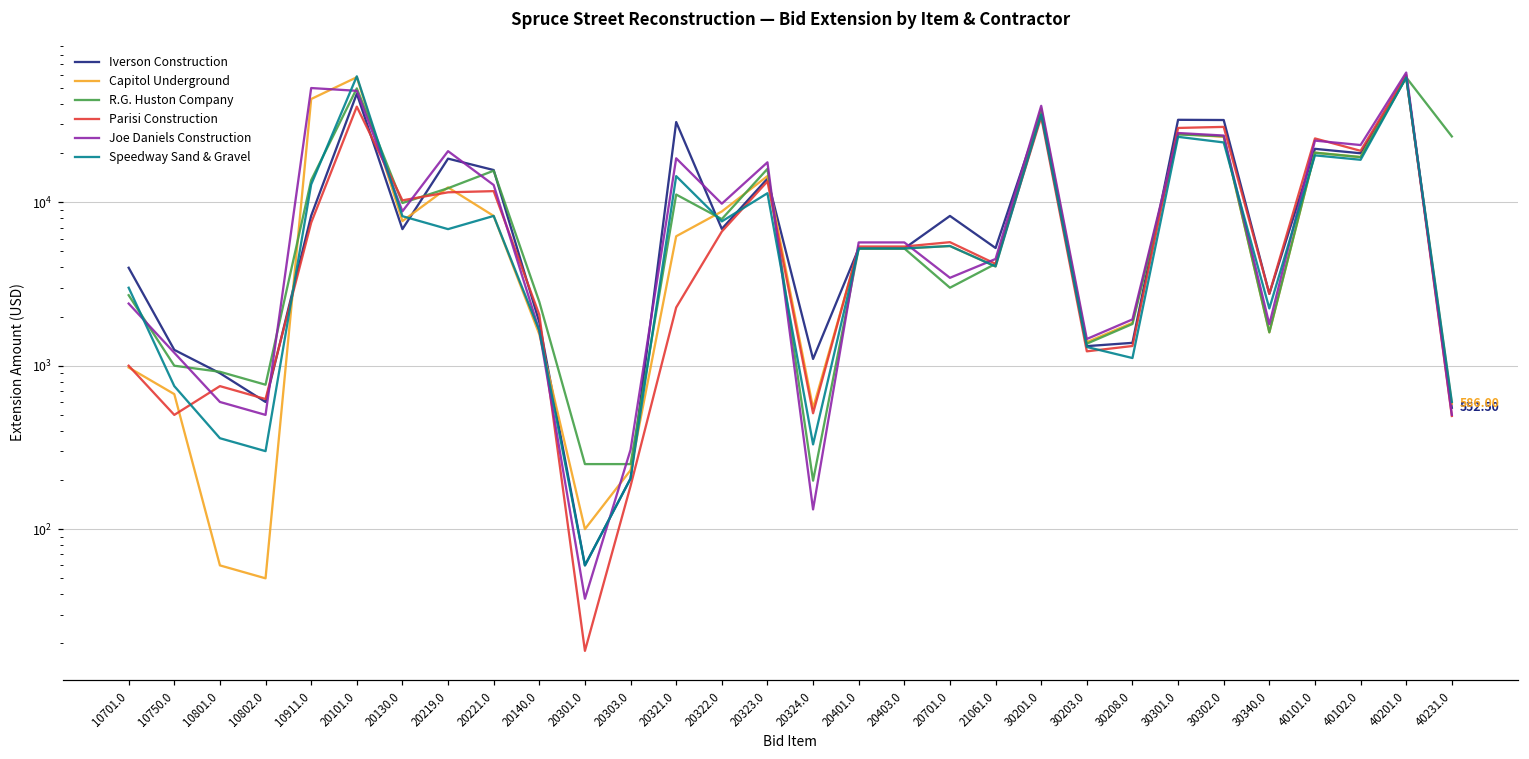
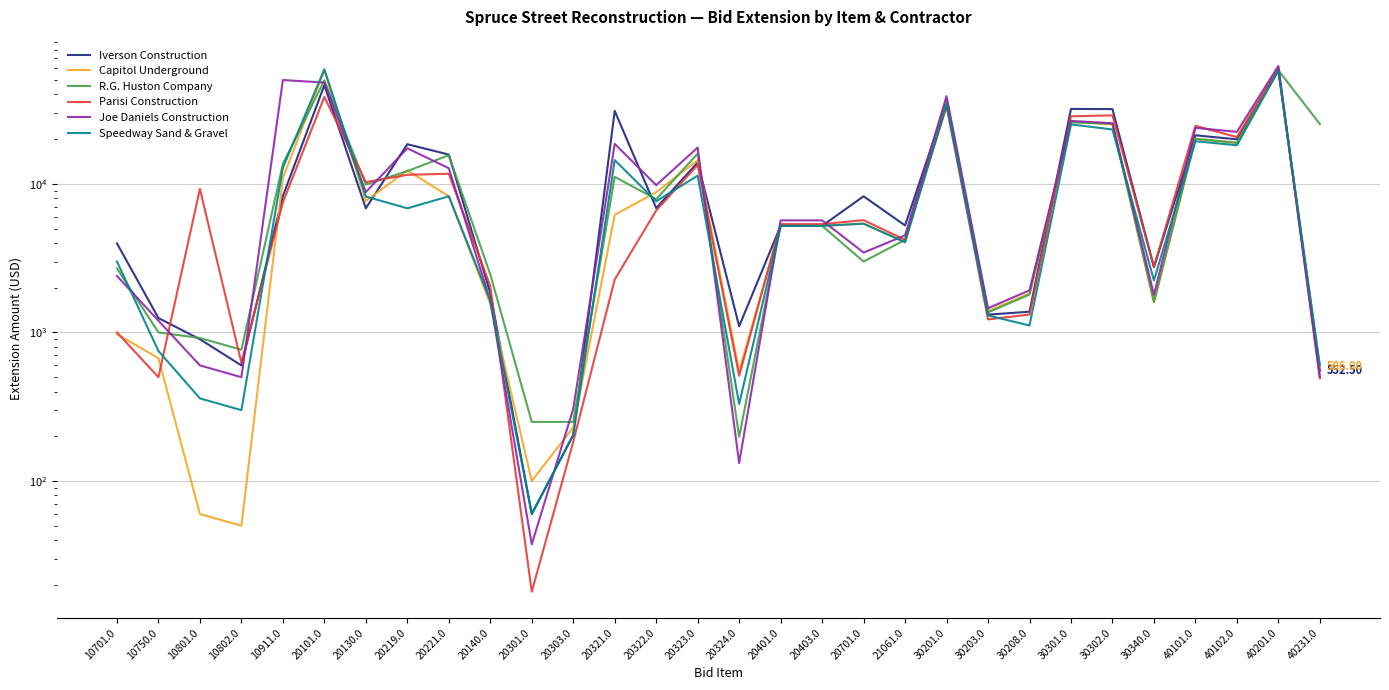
  {
    "Iverson Construction": {
      "10701.0": 4000,
      "10750.0": 1300,
      "10802.0": 600,
      "10911.0": 8000,
      "20101.0": 46000,
      "20130.0": 7000,
      "20219.0": 18000,
      "20140.0": 1800,
      "20321.0": 31000,
      "20324.0": 1100,
      "20701.0": 8000,
      "21061.0": 5300,
      "30208.0": 1400,
      "30301.0": 32000,
      "30302.0": 32000,
      "40101.0": 21000
    },
    "Capitol Underground": {
      "10750.0": 700,
      "10801.0": 60,
      "10802.0": 50,
-     "10911.0": 43000,
+     "10911.0": 11000,
      "20130.0": 8000,
      "20140.0": 1600,
      "20301.0": 100,
      "20303.0": 230,
      "20321.0": 6200,
      "20322.0": 9000,
      "20324.0": 550
    },
    "R.G. Huston Company": {
      "10701.0": 2700,
      "10750.0": 1000,
      "10802.0": 800,
      "10911.0": 14000,
      "20140.0": 2500,
      "20301.0": 250,
      "20303.0": 250,
      "20321.0": 11000,
      "20323.0": 16000,
      "20324.0": 200,
      "20701.0": 3000,
      "40231.0": 25000
    },
    "Parisi Construction": {
      "10750.0": 500,
-     "10801.0": 800,
+     "10801.0": 9000,
      "10802.0": 630,
      "10911.0": 8000,
      "20101.0": 38000,
      "20219.0": 12000,
      "20221.0": 12000,
      "20140.0": 2100,
      "20301.0": 18,
      "20303.0": 180,
      "20321.0": 2300,
      "20324.0": 510,
      "20701.0": 5700,
      "30203.0": 1200,
      "30208.0": 1300,
      "30301.0": 28000,
      "30302.0": 29000
    },
    "Joe Daniels Construction": {
      "10701.0": 2400,
      "10750.0": 1200,
      "10801.0": 600,
      "10802.0": 500,
      "10911.0": 50000,
      "20130.0": 9000,
-     "20219.0": 21000,
+     "20219.0": 17000,
      "20221.0": 13000,
      "20301.0": 38,
      "20303.0": 310,
      "20321.0": 19000,
      "20322.0": 10000,
      "20323.0": 18000,
      "20324.0": 130,
      "20401.0": 5700,
      "20403.0": 5700,
      "20701.0": 3500,
      "21061.0": 4500,
      "30203.0": 1500,
      "30208.0": 1900,
      "30340.0": 1800,
      "40102.0": 22000
    },
    "Speedway Sand & Gravel": {
      "10701.0": 3000,
      "10750.0": 800,
      "10801.0": 360,
      "10802.0": 300,
      "10911.0": 13000,
      "20130.0": 8000,
      "20219.0": 7000,
      "20321.0": 14000,
      "20323.0": 11000,
      "20324.0": 330,
      "30208.0": 1100,
      "30302.0": 23000,
      "30340.0": 2200
    }
  }
